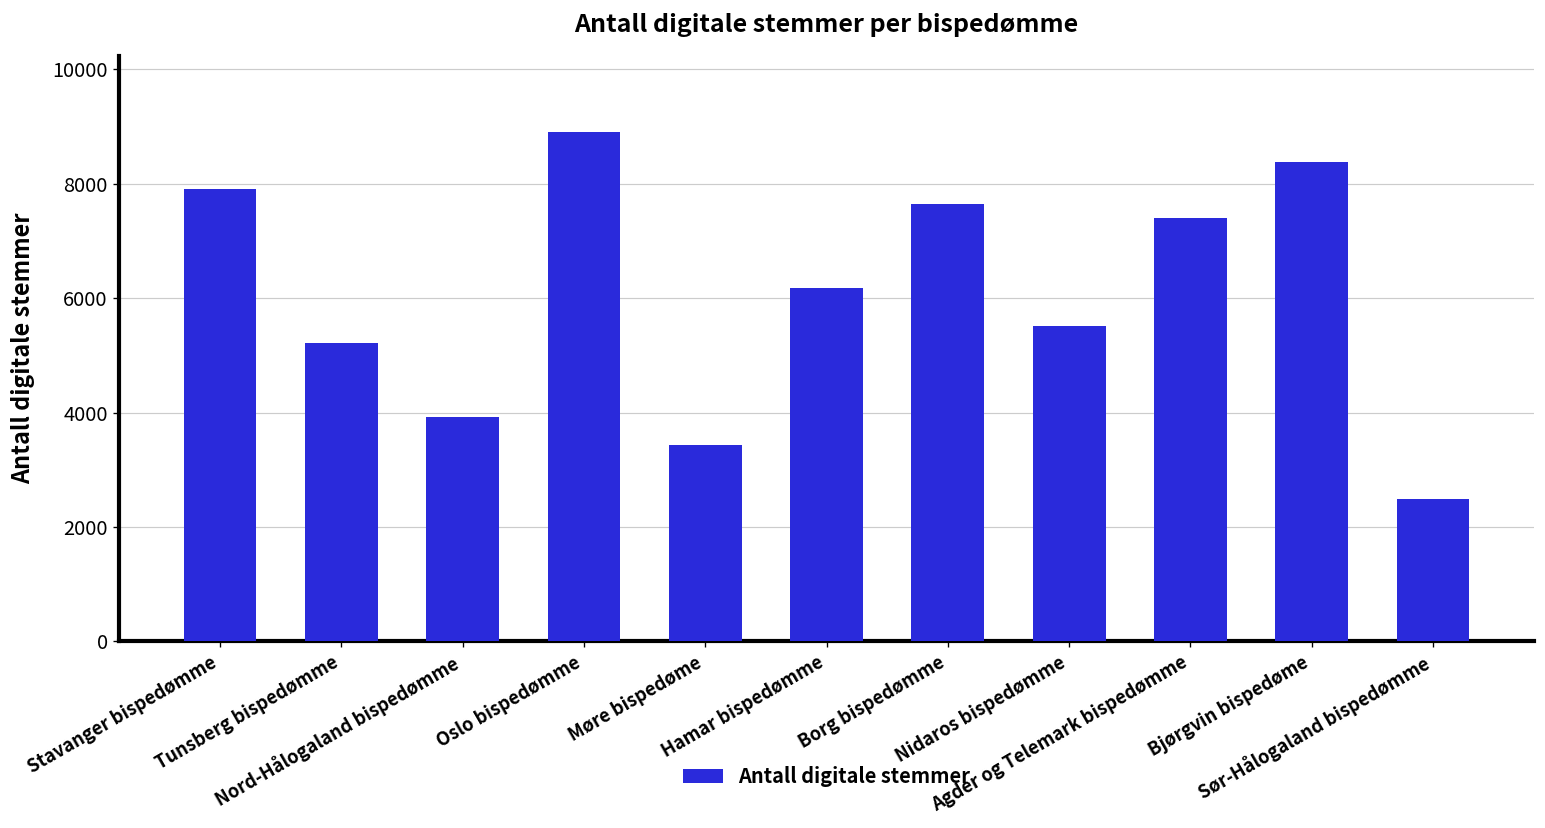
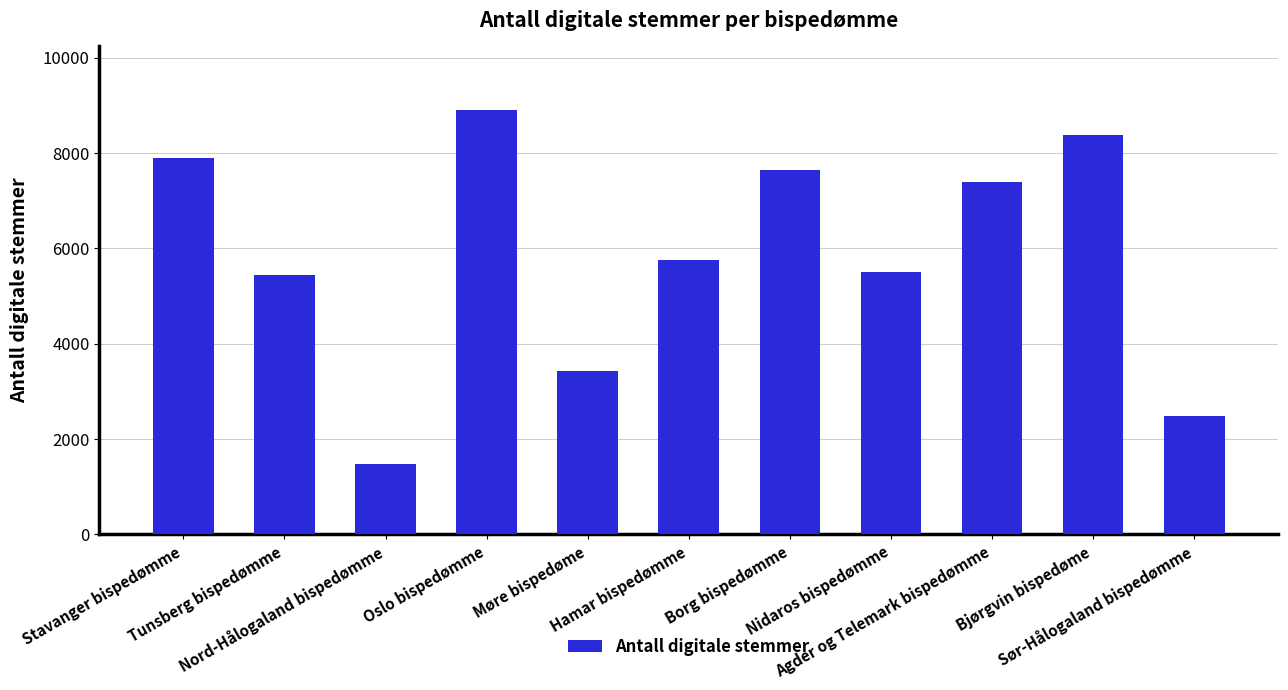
  {
    "Stavanger bispedømme": 7900,
-   "Tunsberg bispedømme": 5200,
-   "Nord-Hålogaland bispedømme": 3900,
+   "Tunsberg bispedømme": 5500,
+   "Nord-Hålogaland bispedømme": 1500,
    "Oslo bispedømme": 8900,
    "Møre bispedøme": 3400,
-   "Hamar bispedømme": 6200,
+   "Hamar bispedømme": 5800,
    "Borg bispedømme": 7600,
    "Nidaros bispedømme": 5500,
    "Agder og Telemark bispedømme": 7400,
    "Bjørgvin bispedøme": 8400,
    "Sør-Hålogaland bispedømme": 2500
  }
